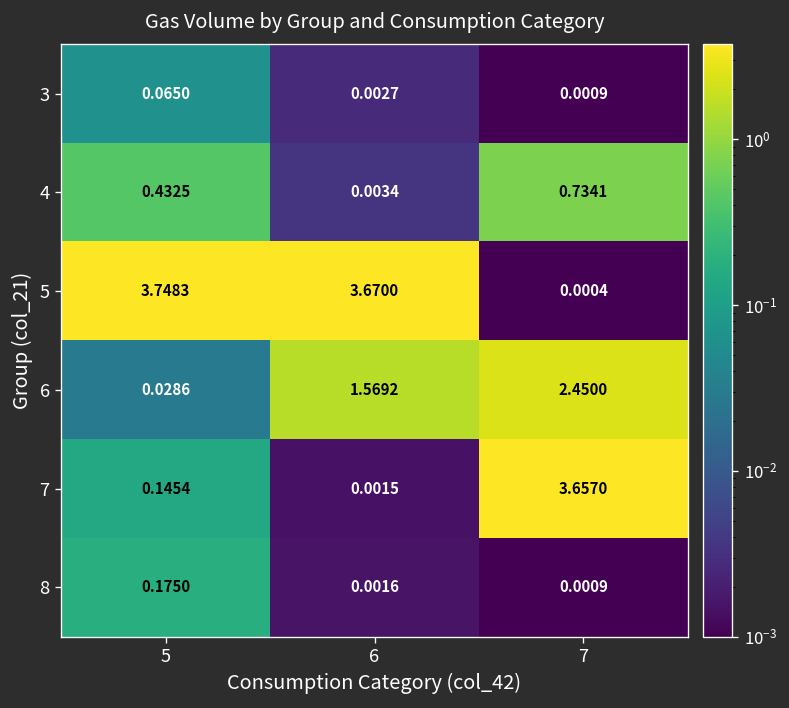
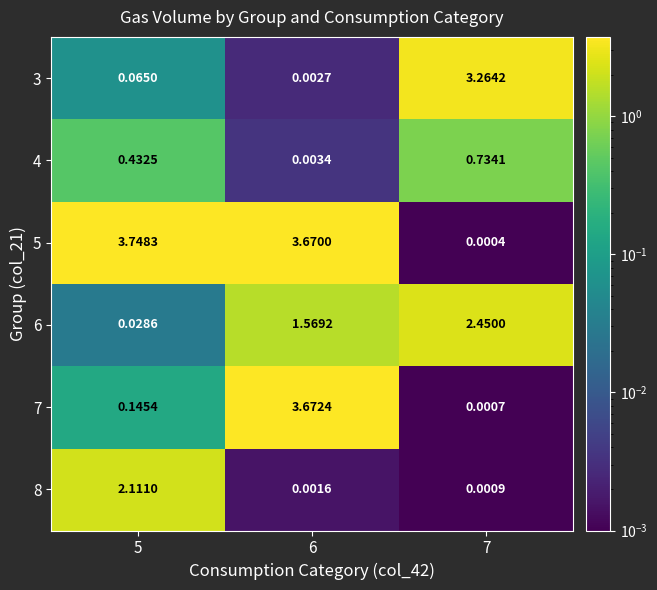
  {
    "3": {
      "5": 0.0650,
      "6": 0.0027,
-     "7": 0.0009
+     "7": 3.2642
    },
    "4": {
      "5": 0.4325,
      "6": 0.0034,
      "7": 0.7341
    },
    "5": {
      "5": 3.7483,
      "6": 3.6700,
      "7": 0.0004
    },
    "6": {
      "5": 0.0286,
      "6": 1.5692,
      "7": 2.4500
    },
    "7": {
      "5": 0.1454,
-     "6": 0.0015,
-     "7": 3.6570
+     "6": 3.6724,
+     "7": 0.0007
    },
    "8": {
-     "5": 0.1750,
+     "5": 2.1110,
      "6": 0.0016,
      "7": 0.0009
    }
  }
